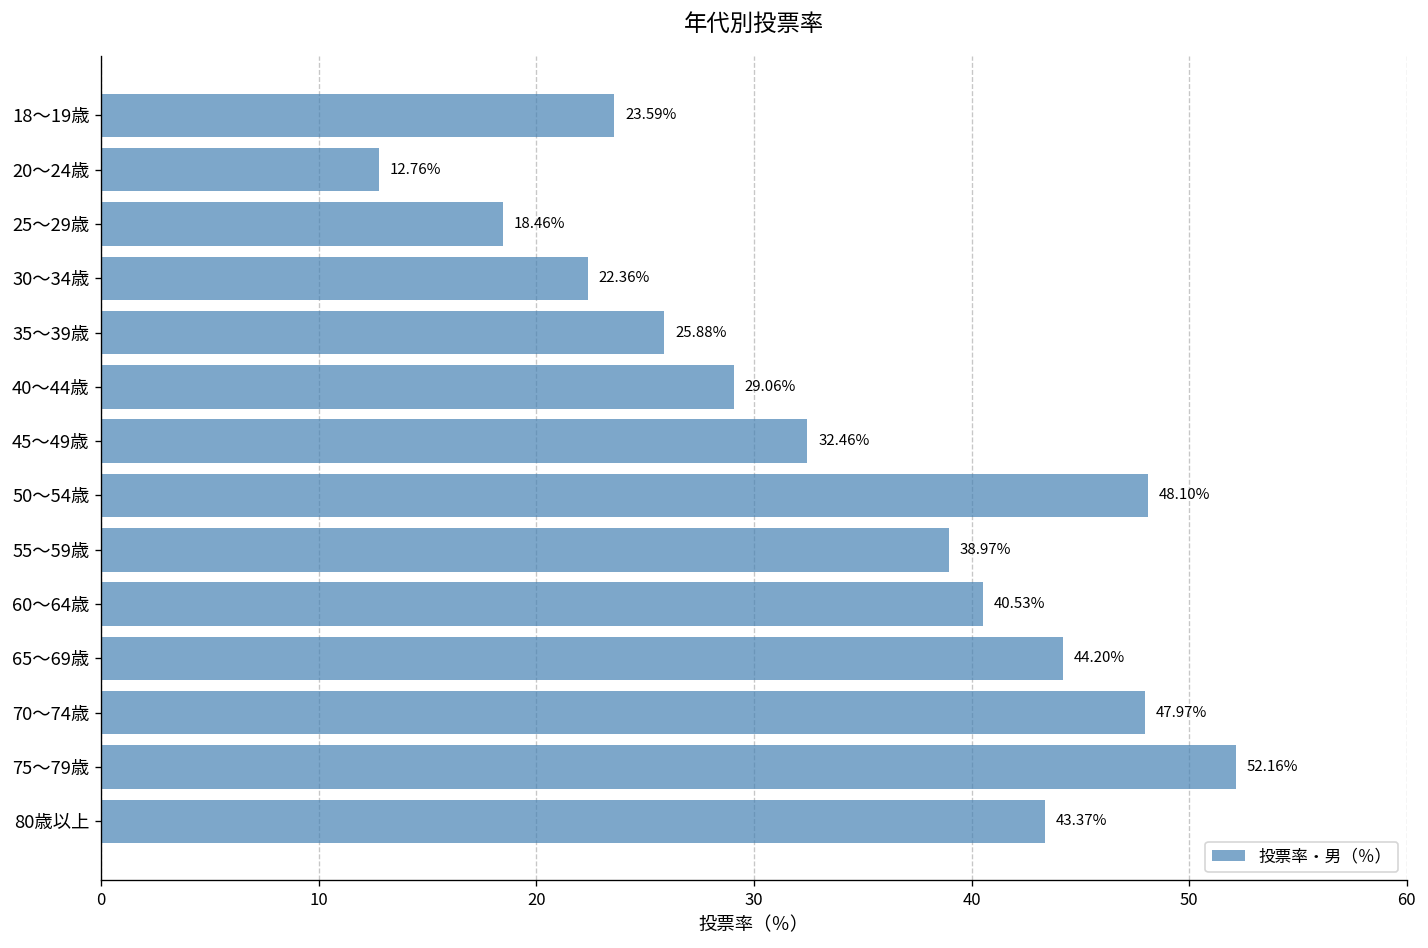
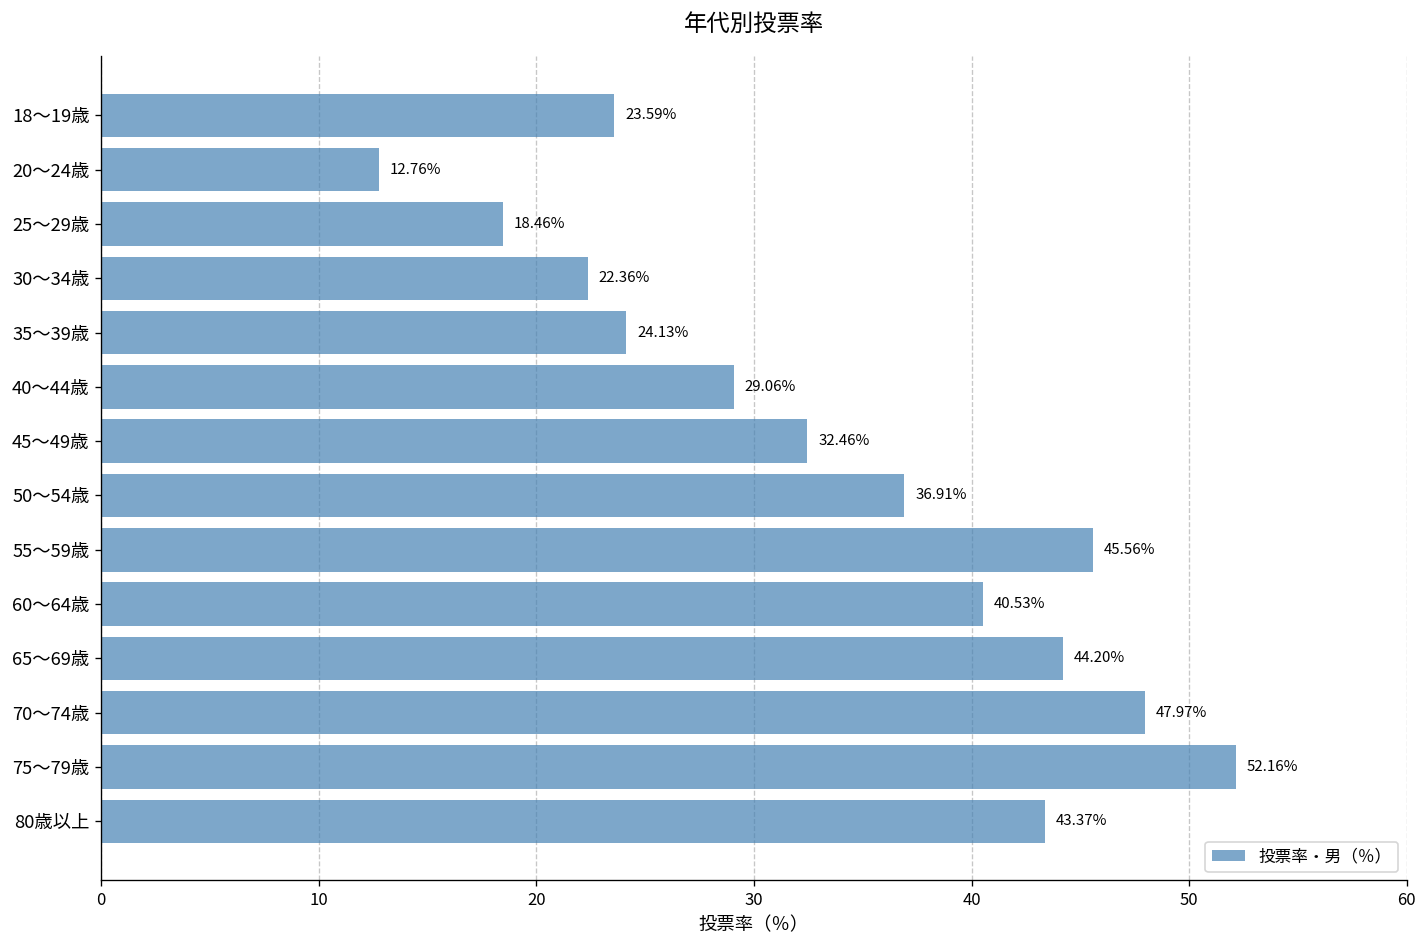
  {
    "18～19歳": "23.59%",
    "20～24歳": "12.76%",
    "25～29歳": "18.46%",
    "30～34歳": "22.36%",
-   "35～39歳": "25.88%",
+   "35～39歳": "24.13%",
    "40～44歳": "29.06%",
    "45～49歳": "32.46%",
-   "50～54歳": "48.10%",
-   "55～59歳": "38.97%",
+   "50～54歳": "36.91%",
+   "55～59歳": "45.56%",
    "60～64歳": "40.53%",
    "65～69歳": "44.20%",
    "70～74歳": "47.97%",
    "75～79歳": "52.16%",
    "80歳以上": "43.37%"
  }
